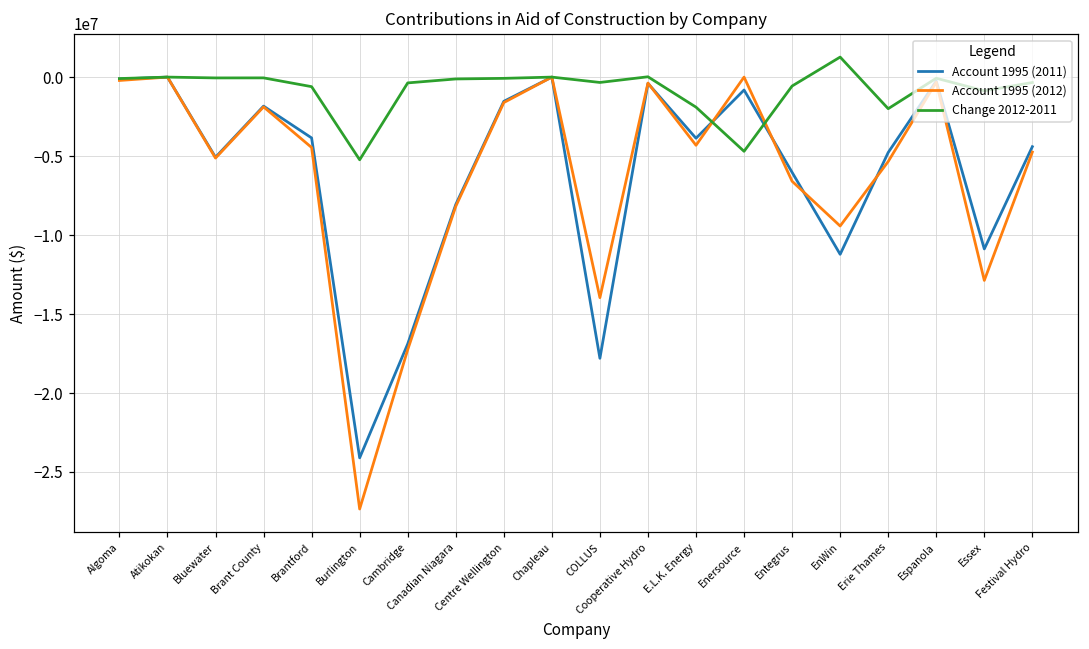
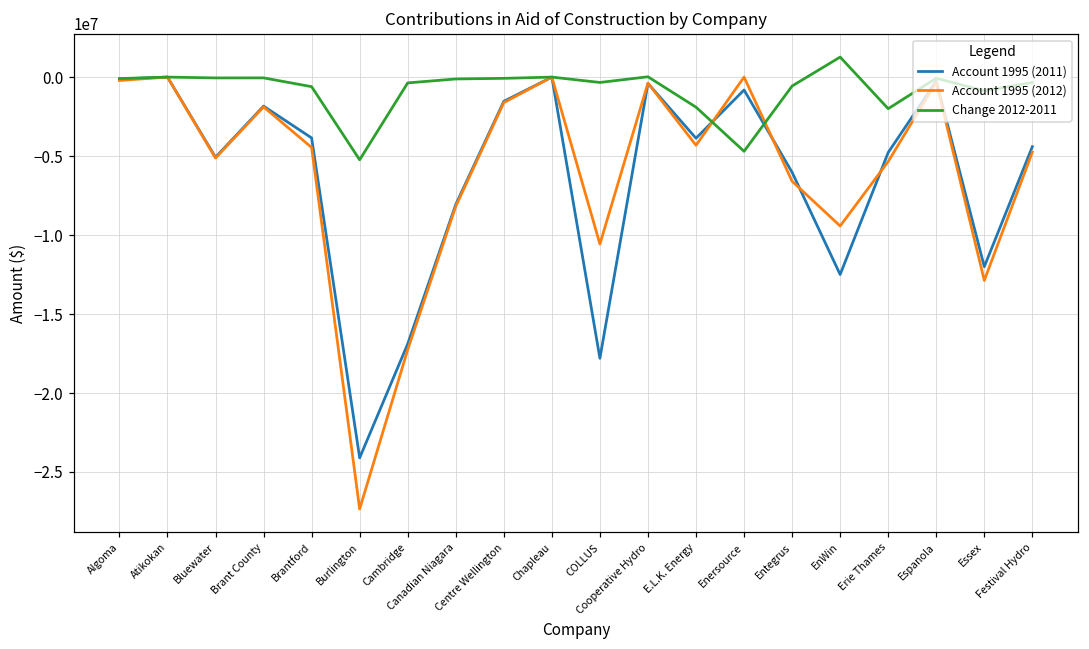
  {
    "Account 1995 (2011)": {
      "Brantford": -3900000,
      "Burlington": -24100000,
      "Cambridge": -16900000,
      "COLLUS": -17800000,
      "E.L.K. Energy": -3900000,
      "Enersource": -800000,
      "Entegrus": -6000000,
-     "EnWin": -11200000,
+     "EnWin": -12500000,
      "Erie Thames": -4800000,
-     "Essex": -10900000,
+     "Essex": -12000000,
      "Festival Hydro": -4400000
    },
    "Account 1995 (2012)": {
      "Brantford": -4500000,
      "Burlington": -27300000,
      "Cambridge": -17300000,
-     "COLLUS": -14000000,
+     "COLLUS": -10600000,
      "E.L.K. Energy": -4300000,
      "Enersource": 0,
      "Entegrus": -6600000,
      "EnWin": -9400000,
      "Erie Thames": -5300000,
      "Essex": -12900000,
      "Festival Hydro": -4700000
    },
    "Change 2012-2011": {
      "Bluewater": -100000,
      "Brant County": 0,
      "Brantford": -600000,
      "Burlington": -5200000,
      "Cambridge": -400000,
      "Canadian Niagara": -100000,
      "Centre Wellington": -100000,
      "COLLUS": -300000,
      "Cooperative Hydro": 0,
      "E.L.K. Energy": -1900000,
      "Enersource": -4700000,
      "Entegrus": -600000,
      "EnWin": 1300000,
      "Erie Thames": -2000000
    }
  }
